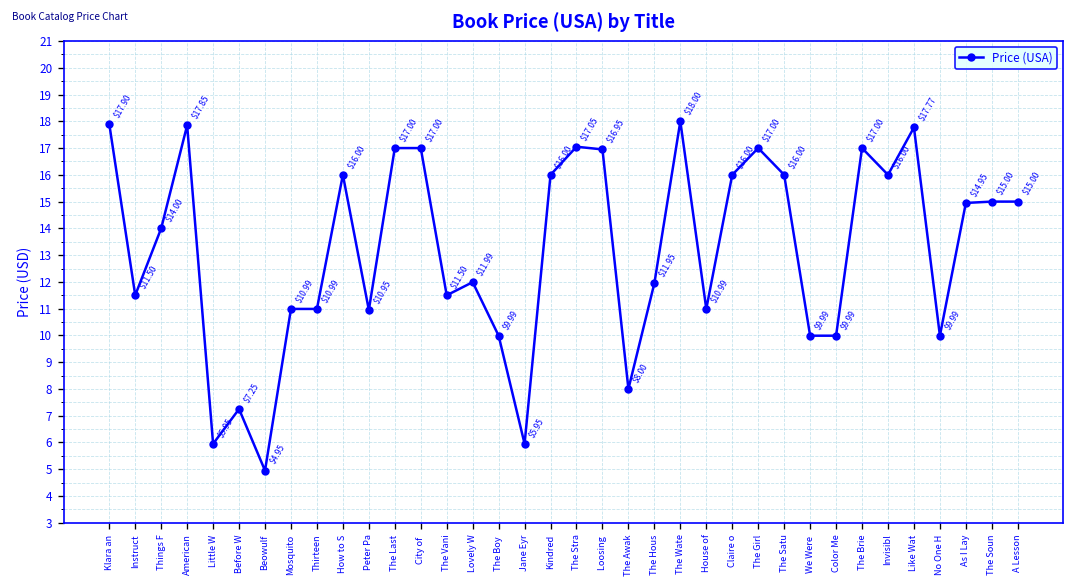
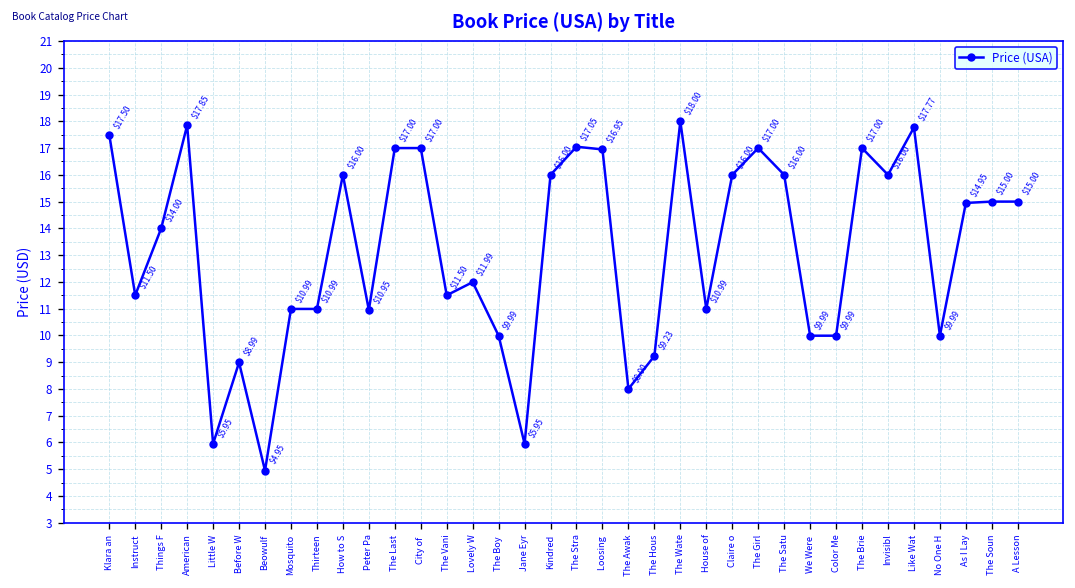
  {
-   "Klara an": "$17.90",
+   "Klara an": "$17.50",
    "Instruct": "$11.50",
    "Things F": "$14.00",
    "American": "$17.85",
    "Little W": "$5.95",
-   "Before W": "$7.25",
+   "Before W": "$8.99",
    "Beowulf": "$4.95",
    "Thirteen": "$10.99",
    "How to S": "$16.00",
    "Peter Pa": "$10.95",
    "City of": "$17.00",
    "Lovely W": "$11.99",
    "The Boy": "$9.99",
    "Jane Eyr": "$5.95",
    "The Stra": "$17.05",
    "Loosing": "$16.95",
    "The Awak": "$8.00",
-   "The Hous": "$11.95",
+   "The Hous": "$9.23",
    "The Wate": "$18.00",
    "House of": "$10.99",
    "The Girl": "$17.00",
    "The Satu": "$16.00",
    "We Were": "$9.99",
    "Color Me": "$9.99",
    "The Brie": "$17.00",
    "Invisibl": "$16.00",
    "Like Wat": "$17.77",
    "No One H": "$9.99",
    "As I Lay": "$14.95",
    "A Lesson": "$15.00"
  }
